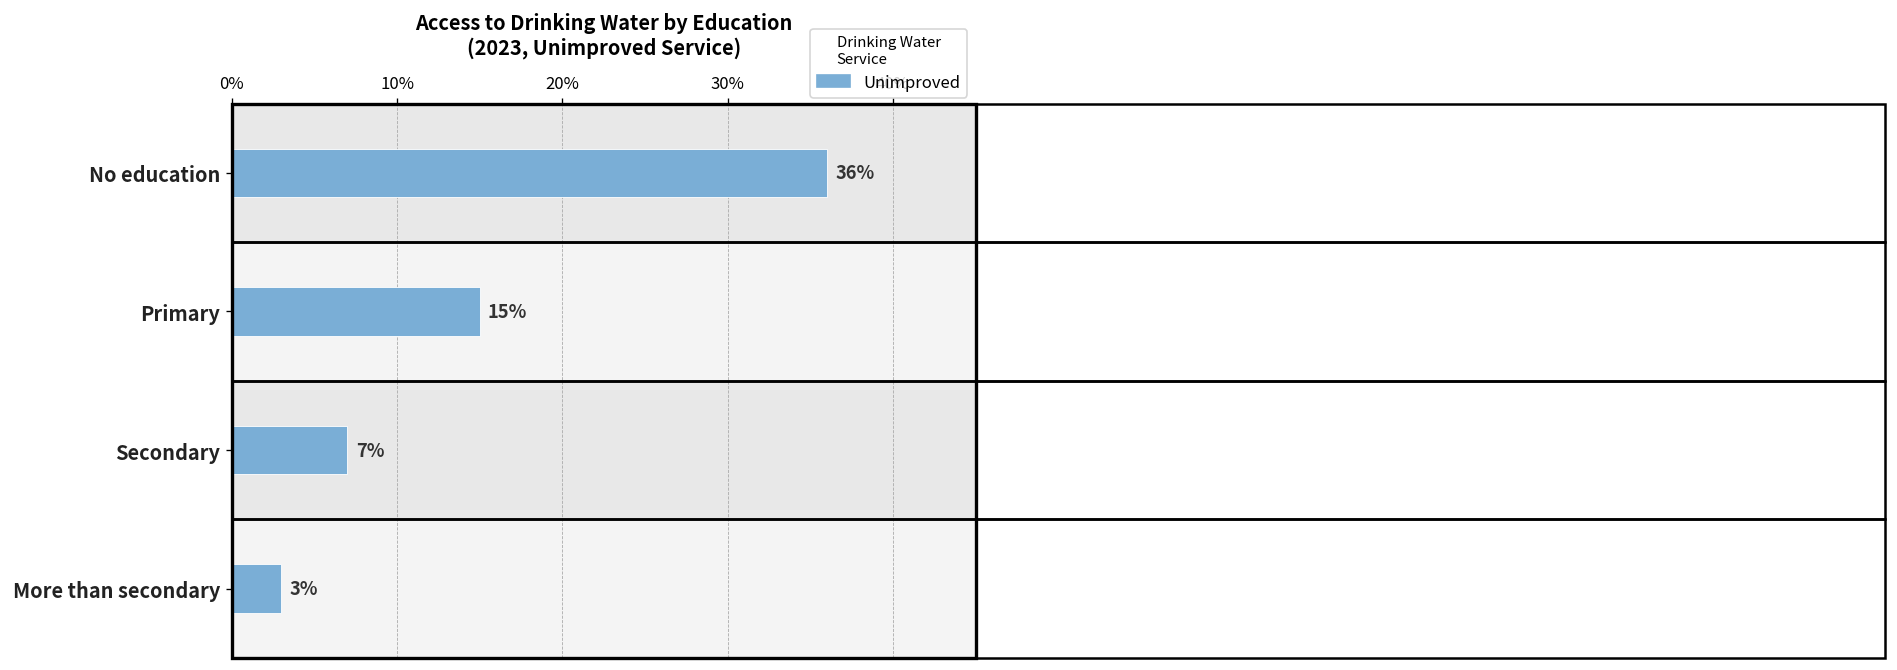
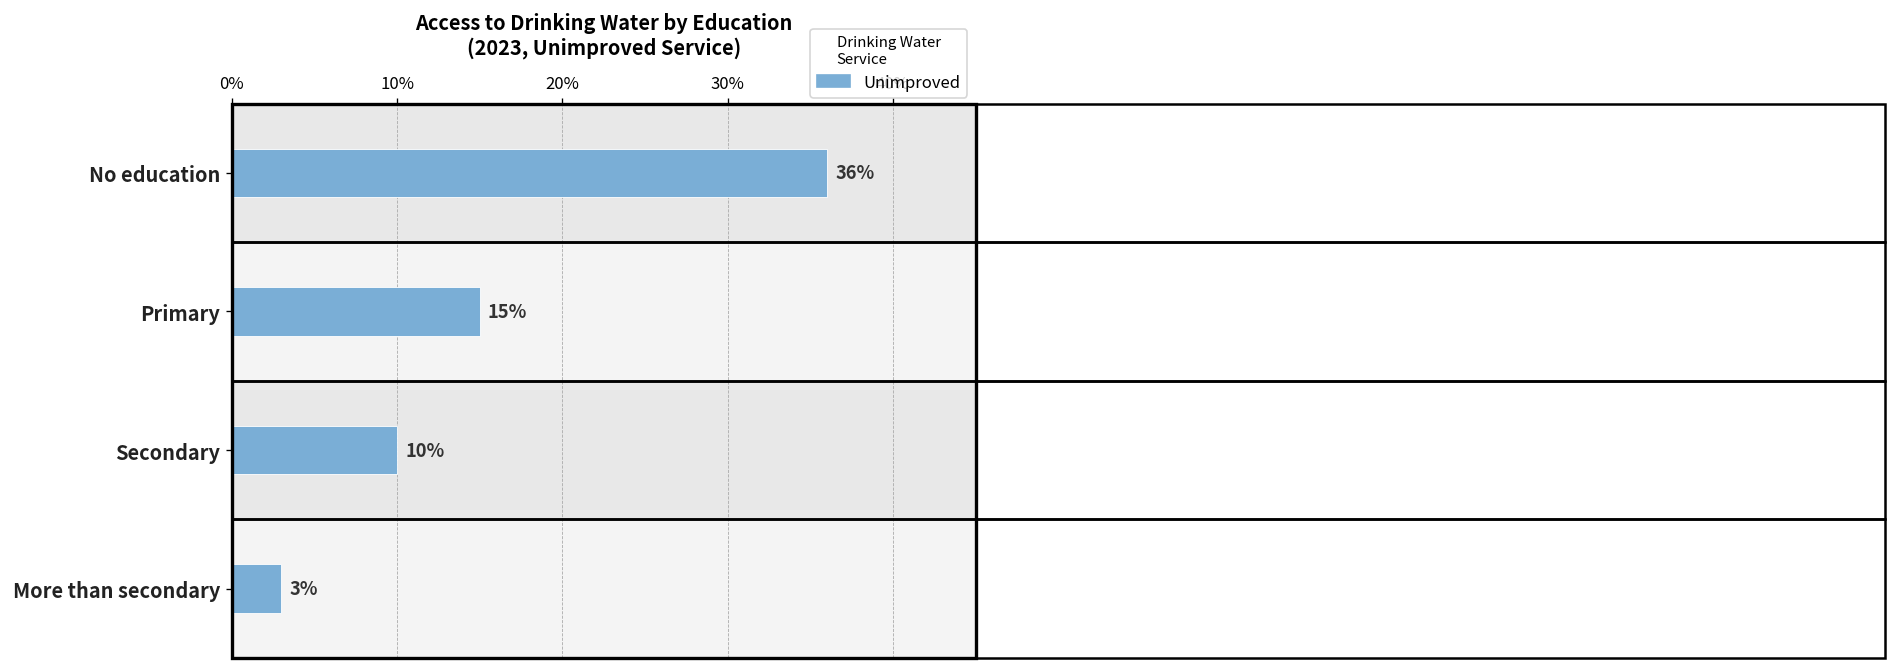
  {
    "No education": "36%",
    "Primary": "15%",
-   "Secondary": "7%",
+   "Secondary": "10%",
    "More than secondary": "3%"
  }
